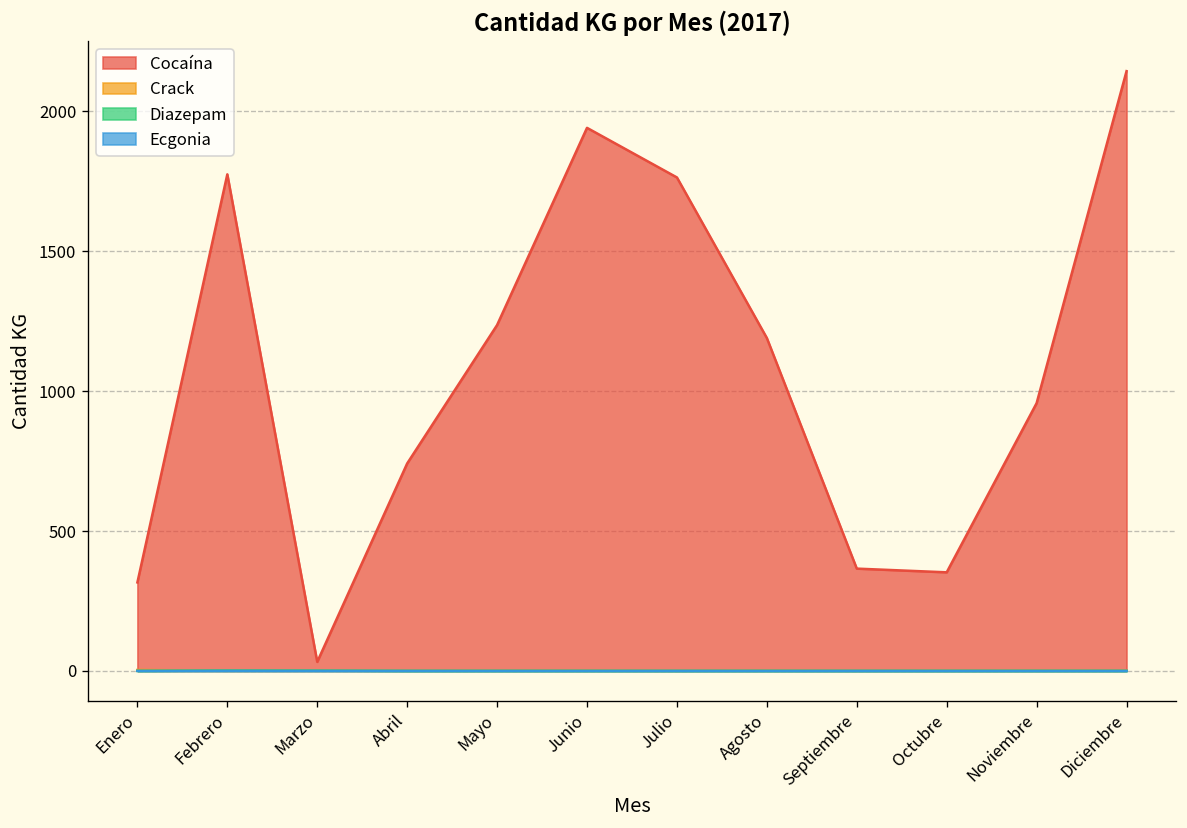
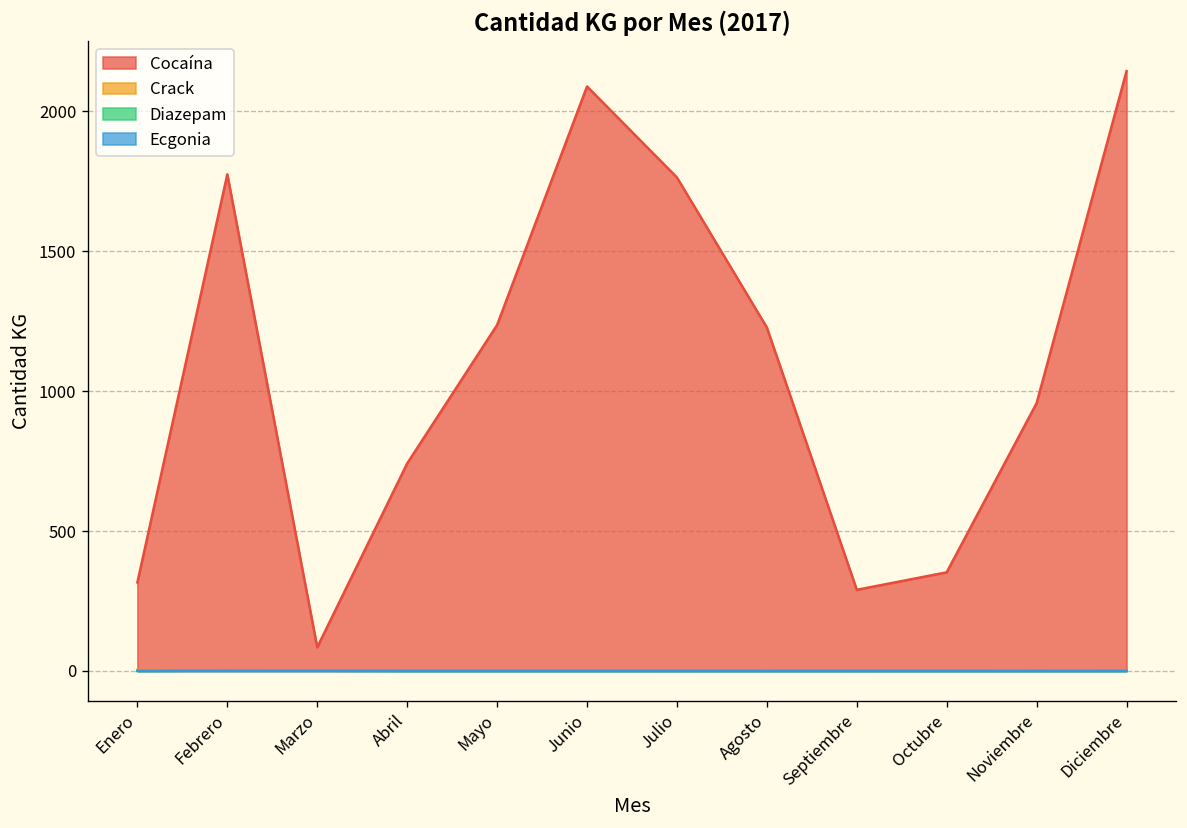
  {
    "Cocaína": {
      "Enero": 320,
      "Febrero": 1770,
-     "Marzo": 30,
+     "Marzo": 80,
      "Abril": 740,
      "Mayo": 1240,
-     "Junio": 1940,
+     "Junio": 2090,
      "Julio": 1760,
-     "Agosto": 1190,
-     "Septiembre": 370,
+     "Agosto": 1230,
+     "Septiembre": 290,
      "Octubre": 350,
      "Noviembre": 960,
      "Diciembre": 2140
    }
  }
